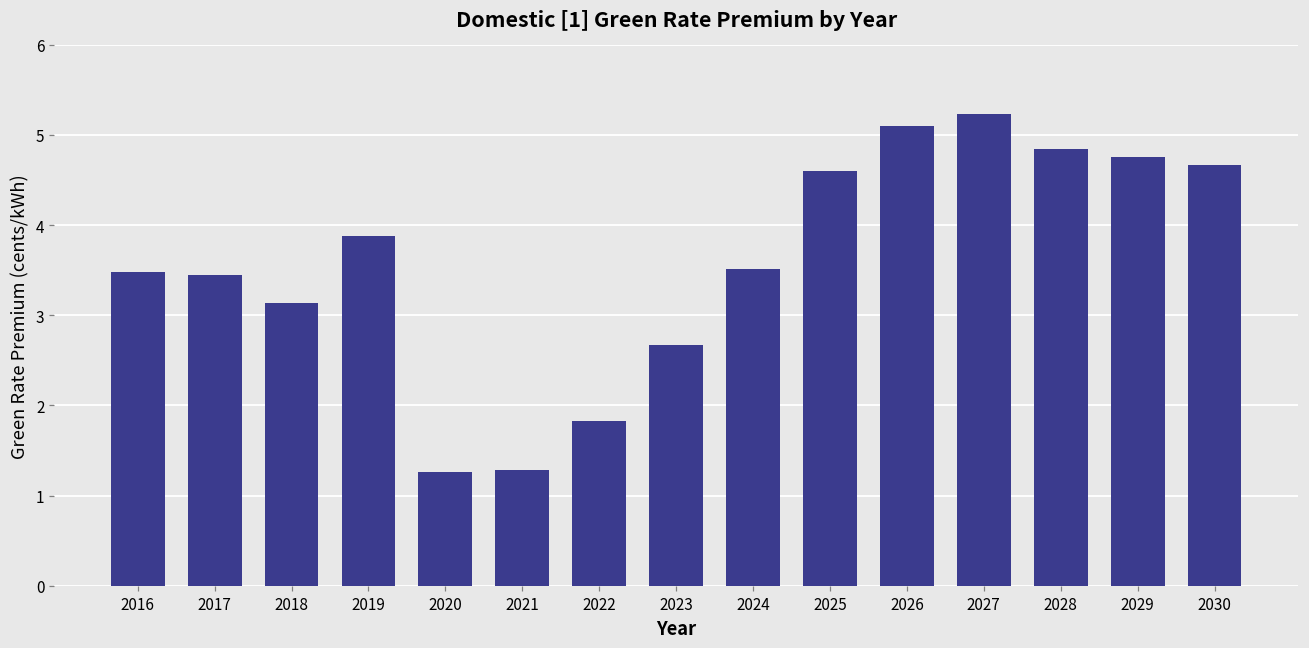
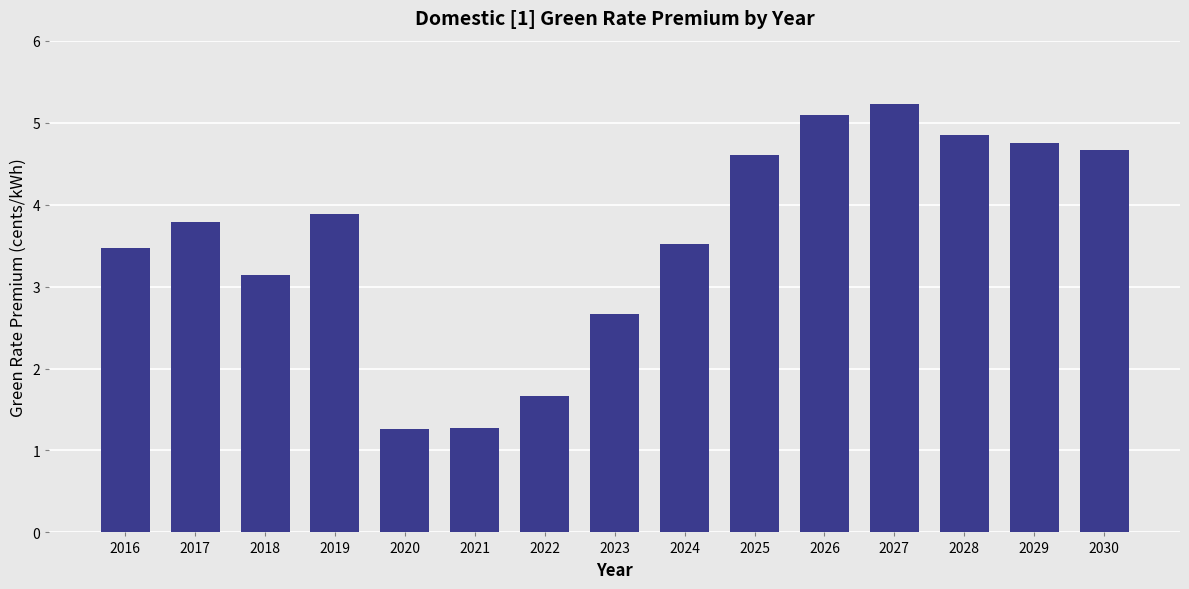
  {
    "2016": 3.5,
-   "2017": 3.4,
+   "2017": 3.8,
    "2018": 3.1,
    "2019": 3.9,
    "2020": 1.3,
    "2021": 1.3,
-   "2022": 1.8,
+   "2022": 1.7,
    "2023": 2.7,
    "2024": 3.5,
    "2025": 4.6,
    "2026": 5.1,
    "2027": 5.2,
    "2028": 4.8,
    "2029": 4.8,
    "2030": 4.7
  }
